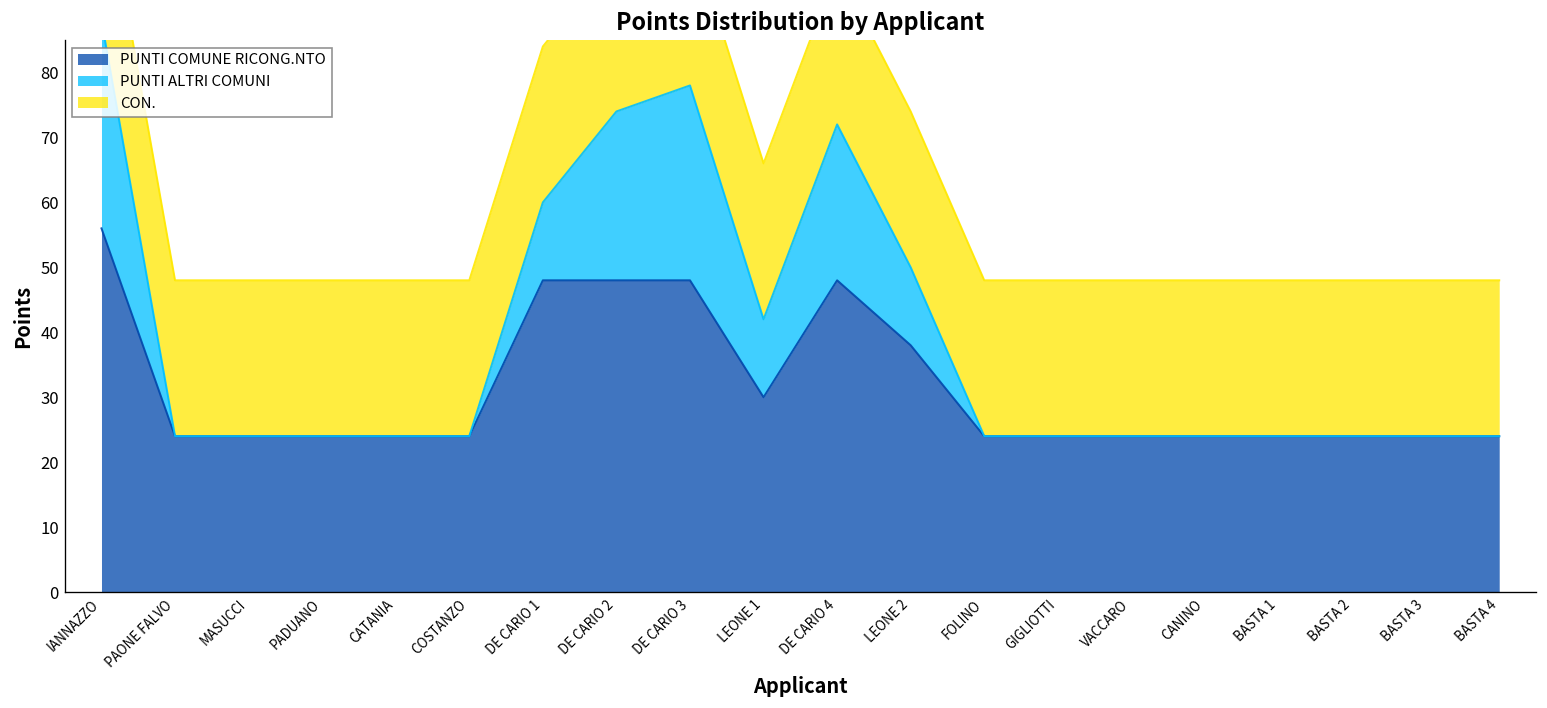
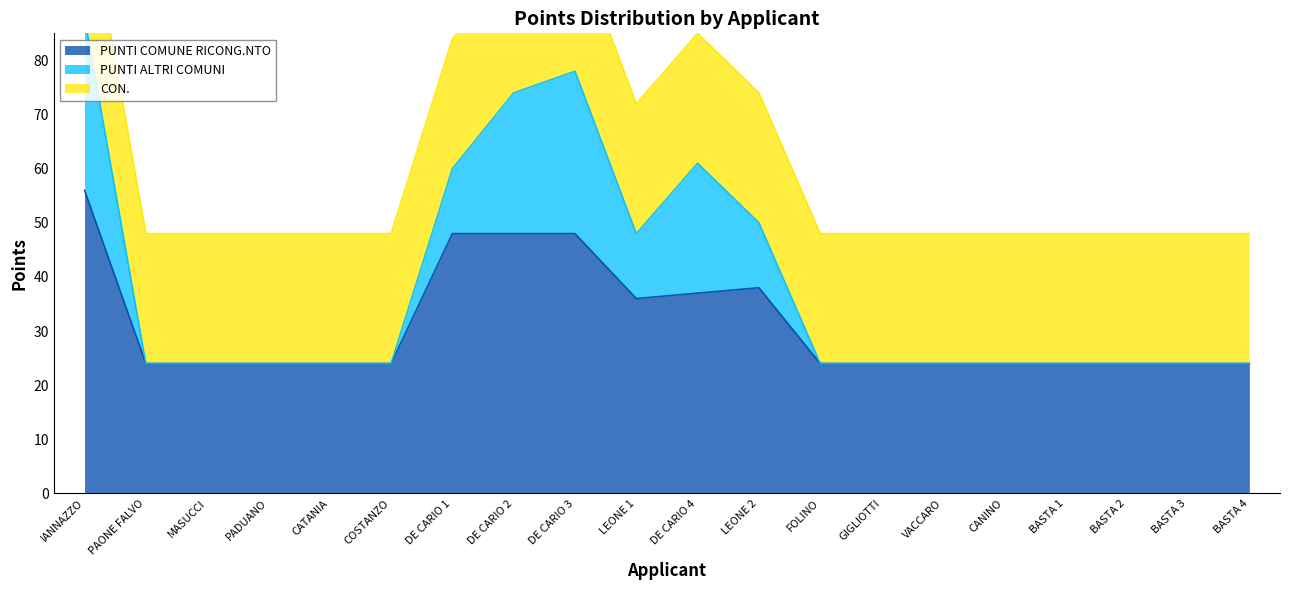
  {
    "PUNTI COMUNE RICONG.NTO": {
      "IANNAZZO": 56,
      "DE CARIO 1": 48,
      "DE CARIO 2": 48,
      "DE CARIO 3": 48,
-     "LEONE 1": 30,
-     "DE CARIO 4": 48,
+     "LEONE 1": 36,
+     "DE CARIO 4": 37,
      "LEONE 2": 38
    },
    "PUNTI ALTRI COMUNI": {
      "DE CARIO 1": 12,
      "DE CARIO 2": 26,
      "DE CARIO 3": 30,
      "LEONE 1": 12,
      "DE CARIO 4": 24,
      "LEONE 2": 12
    },
    "CON.": {
      "PAONE FALVO": 24,
      "MASUCCI": 24,
      "PADUANO": 24,
      "CATANIA": 24,
      "COSTANZO": 24,
      "DE CARIO 1": 24,
      "LEONE 1": 24,
      "LEONE 2": 24,
      "FOLINO": 24,
      "GIGLIOTTI": 24,
      "VACCARO": 24,
      "CANINO": 24,
      "BASTA 1": 24,
      "BASTA 2": 24,
      "BASTA 3": 24,
      "BASTA 4": 24
    }
  }
